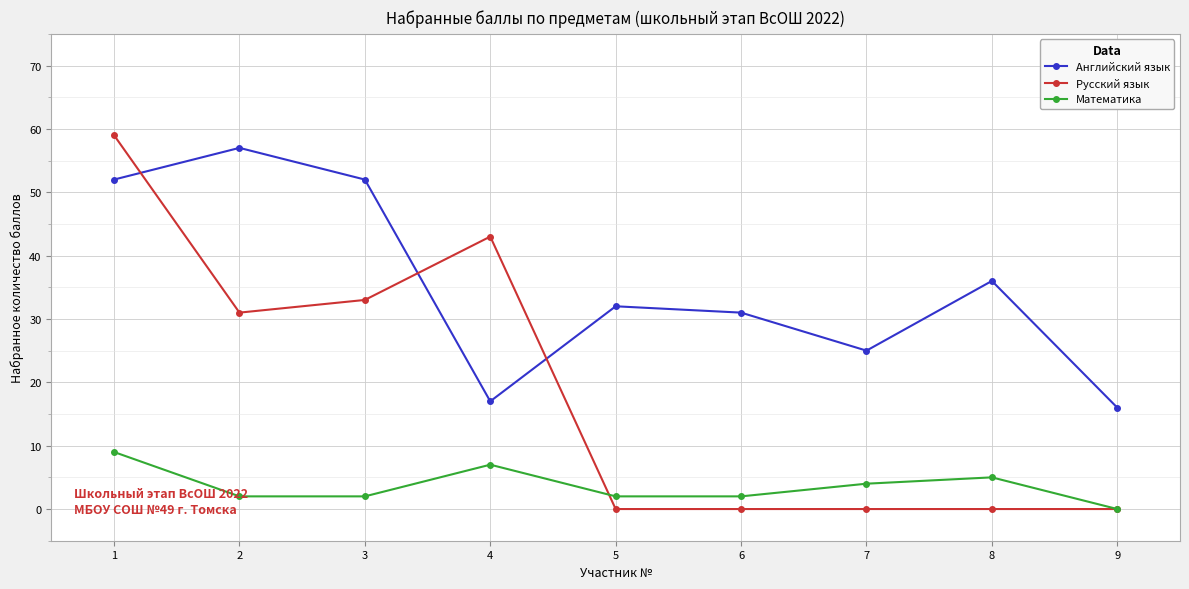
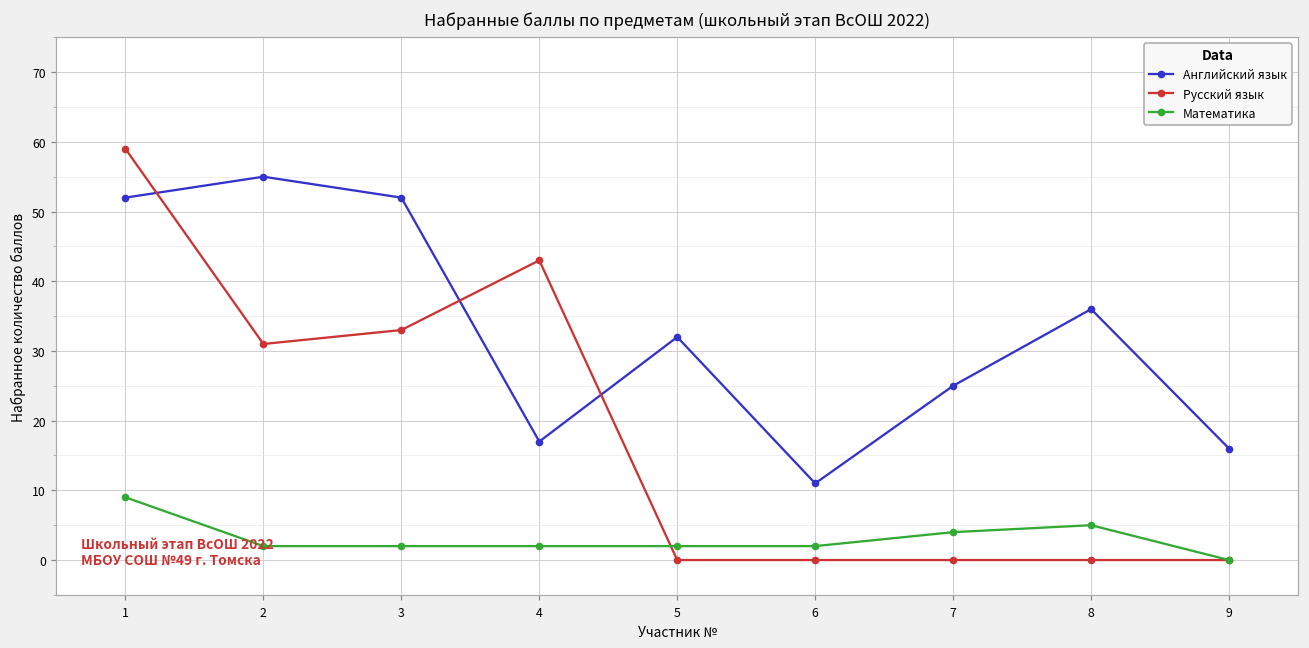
  {
    "Английский язык": {
      "1": 52,
-     "2": 57,
+     "2": 55,
      "3": 52,
      "4": 17,
      "5": 32,
-     "6": 31,
+     "6": 11,
      "7": 25,
      "8": 36,
      "9": 16
    },
    "Русский язык": {
      "1": 59,
      "2": 31,
      "3": 33,
      "4": 43,
      "5": 0,
      "6": 0,
      "7": 0,
      "8": 0
    },
    "Математика": {
      "1": 9,
      "3": 2,
-     "4": 7,
+     "4": 2,
      "5": 2,
      "6": 2,
      "7": 4,
      "8": 5
    }
  }
